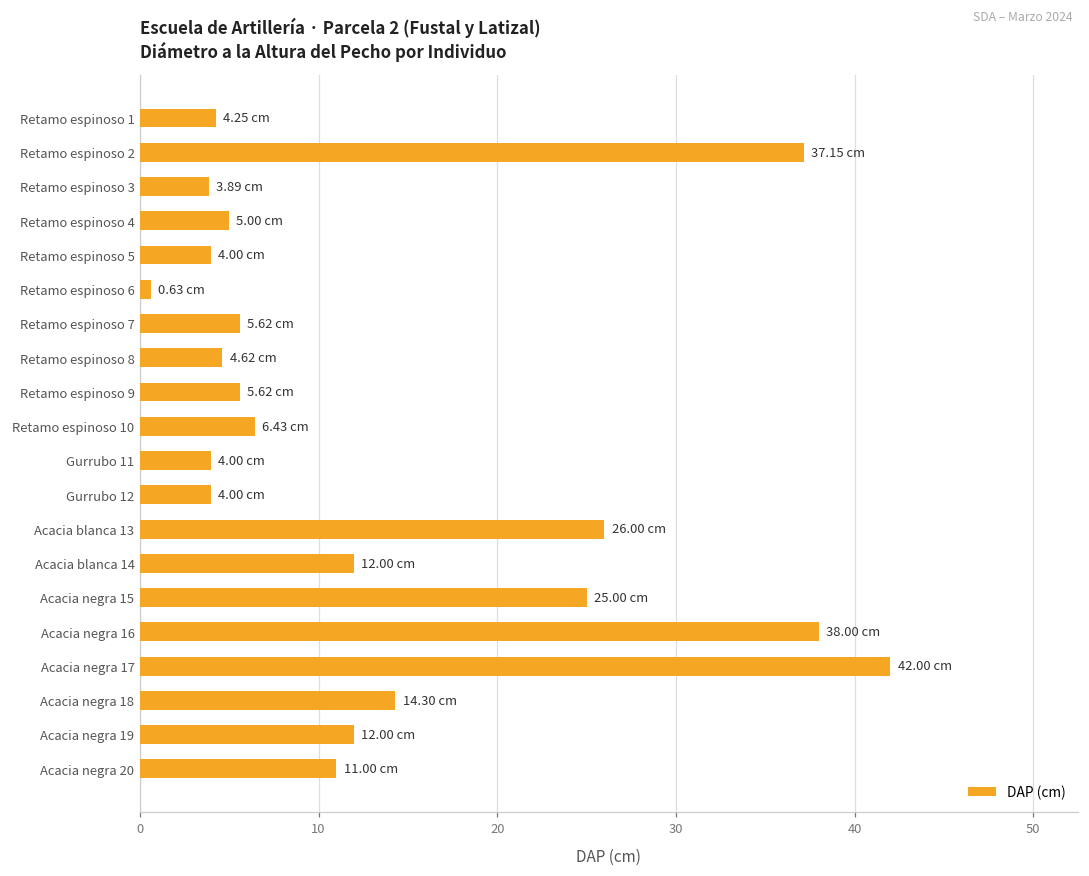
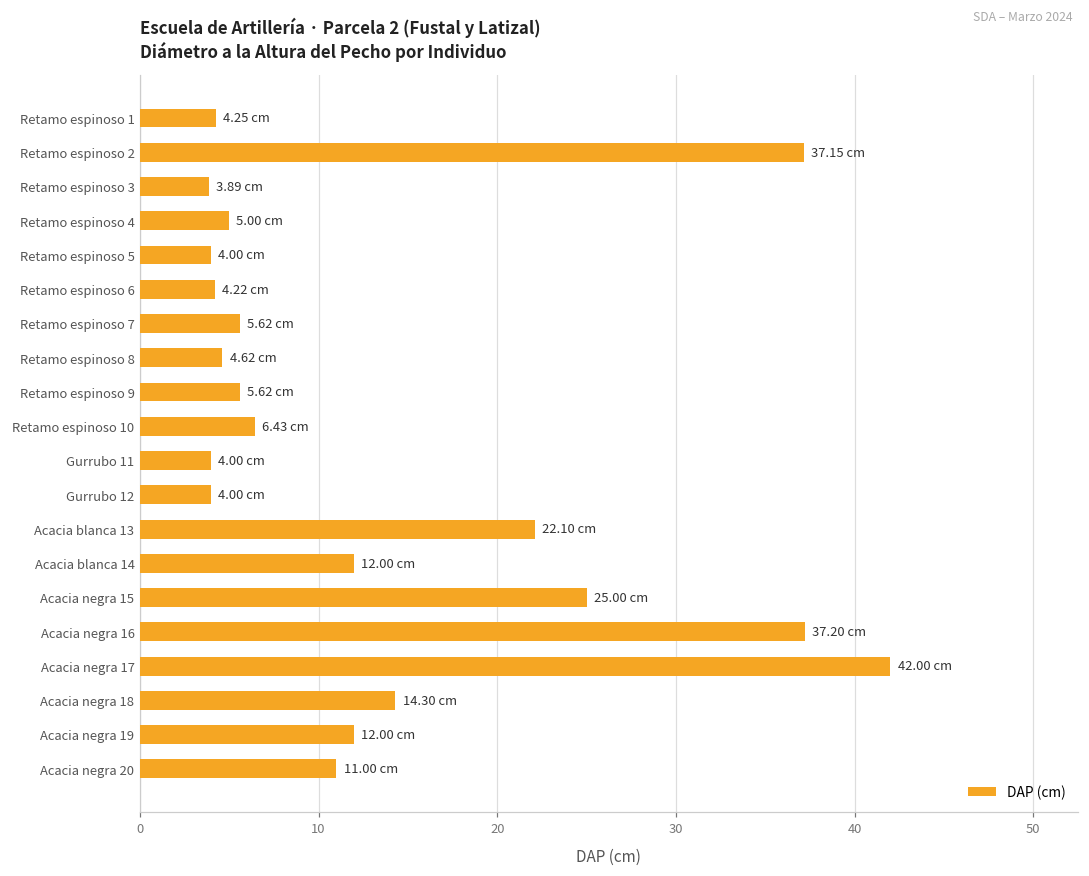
  {
    "Retamo espinoso 1": 4.25,
    "Retamo espinoso 2": 37.15,
    "Retamo espinoso 3": 3.89,
    "Retamo espinoso 4": 5.00,
    "Retamo espinoso 5": 4.00,
-   "Retamo espinoso 6": 0.63,
+   "Retamo espinoso 6": 4.22,
    "Retamo espinoso 7": 5.62,
    "Retamo espinoso 8": 4.62,
    "Retamo espinoso 9": 5.62,
    "Retamo espinoso 10": 6.43,
    "Gurrubo 11": 4.00,
    "Gurrubo 12": 4.00,
-   "Acacia blanca 13": 26.00,
+   "Acacia blanca 13": 22.10,
    "Acacia blanca 14": 12.00,
    "Acacia negra 15": 25.00,
-   "Acacia negra 16": 38.00,
+   "Acacia negra 16": 37.20,
    "Acacia negra 17": 42.00,
    "Acacia negra 18": 14.30,
    "Acacia negra 19": 12.00,
    "Acacia negra 20": 11.00
  }
